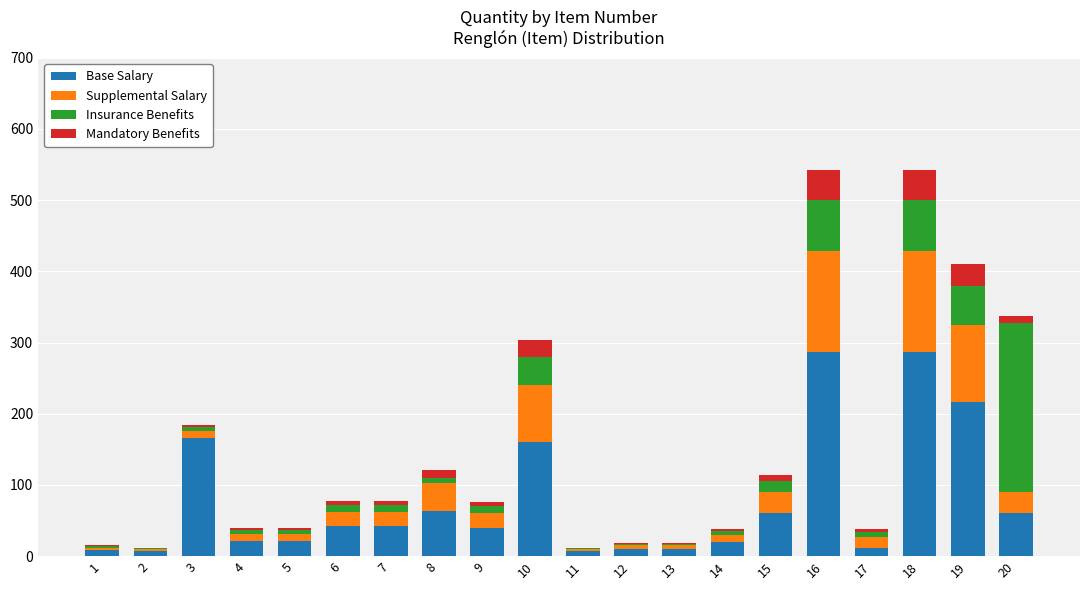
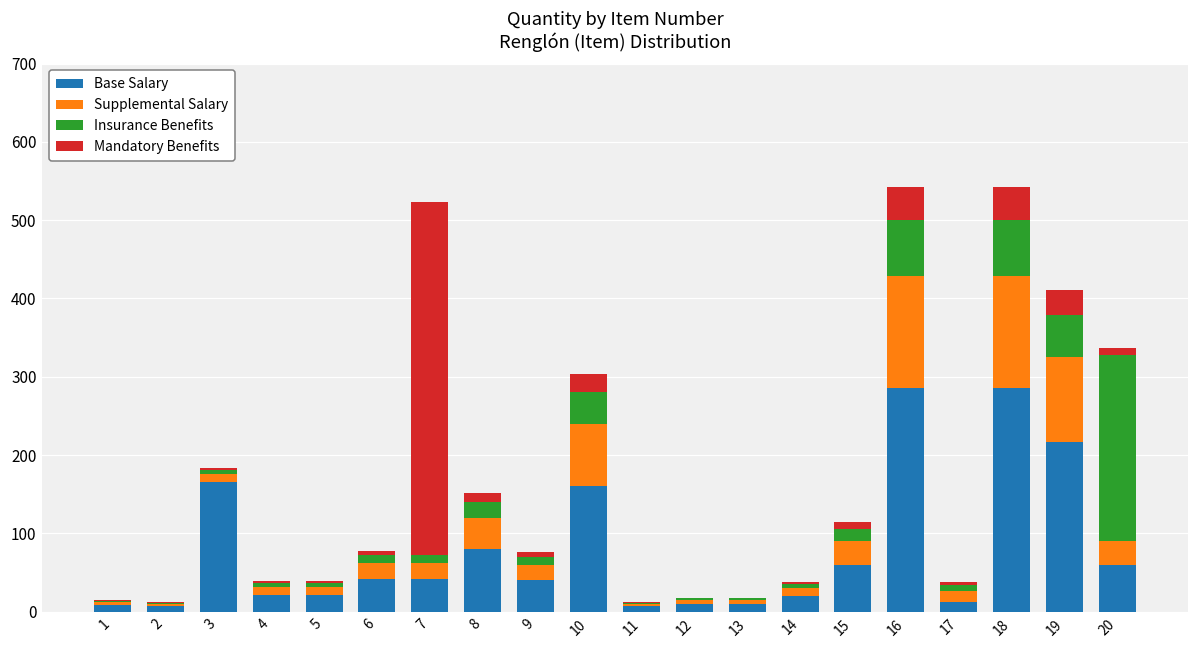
  {
    "Base Salary": {
      "1": 10,
      "2": 10,
      "3": 170,
      "4": 20,
      "5": 20,
      "6": 40,
      "7": 40,
-     "8": 60,
+     "8": 80,
      "9": 40,
      "10": 160,
      "11": 10,
      "12": 10,
      "13": 10,
      "14": 20,
      "15": 60,
      "16": 290,
      "17": 10,
      "18": 290,
      "19": 220,
      "20": 60
    },
    "Supplemental Salary": {
      "1": 0,
      "3": 10,
      "4": 10,
      "5": 10,
      "6": 20,
      "7": 20,
      "8": 40,
      "9": 20,
      "10": 80,
      "12": 10,
      "13": 10,
      "14": 10,
      "15": 30,
      "16": 140,
      "17": 20,
      "18": 140,
      "19": 110,
      "20": 30
    },
    "Insurance Benefits": {
      "3": 10,
      "4": 10,
      "5": 10,
      "6": 10,
      "7": 10,
-     "8": 10,
+     "8": 20,
      "9": 10,
      "10": 40,
      "14": 10,
      "15": 20,
      "16": 70,
      "17": 10,
      "18": 70,
      "19": 50,
      "20": 240
    },
    "Mandatory Benefits": {
      "6": 10,
-     "7": 10,
+     "7": 450,
      "8": 10,
      "9": 10,
      "10": 20,
      "15": 10,
      "16": 40,
      "17": 0,
      "18": 40,
      "19": 30,
      "20": 10
    }
  }
